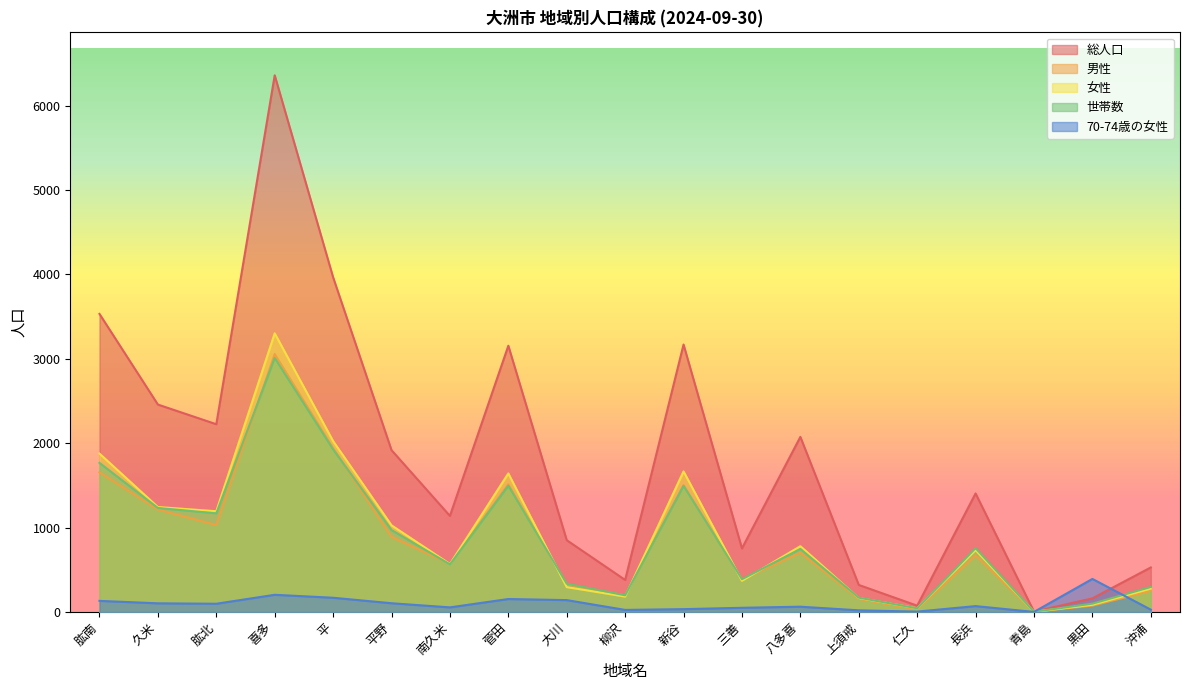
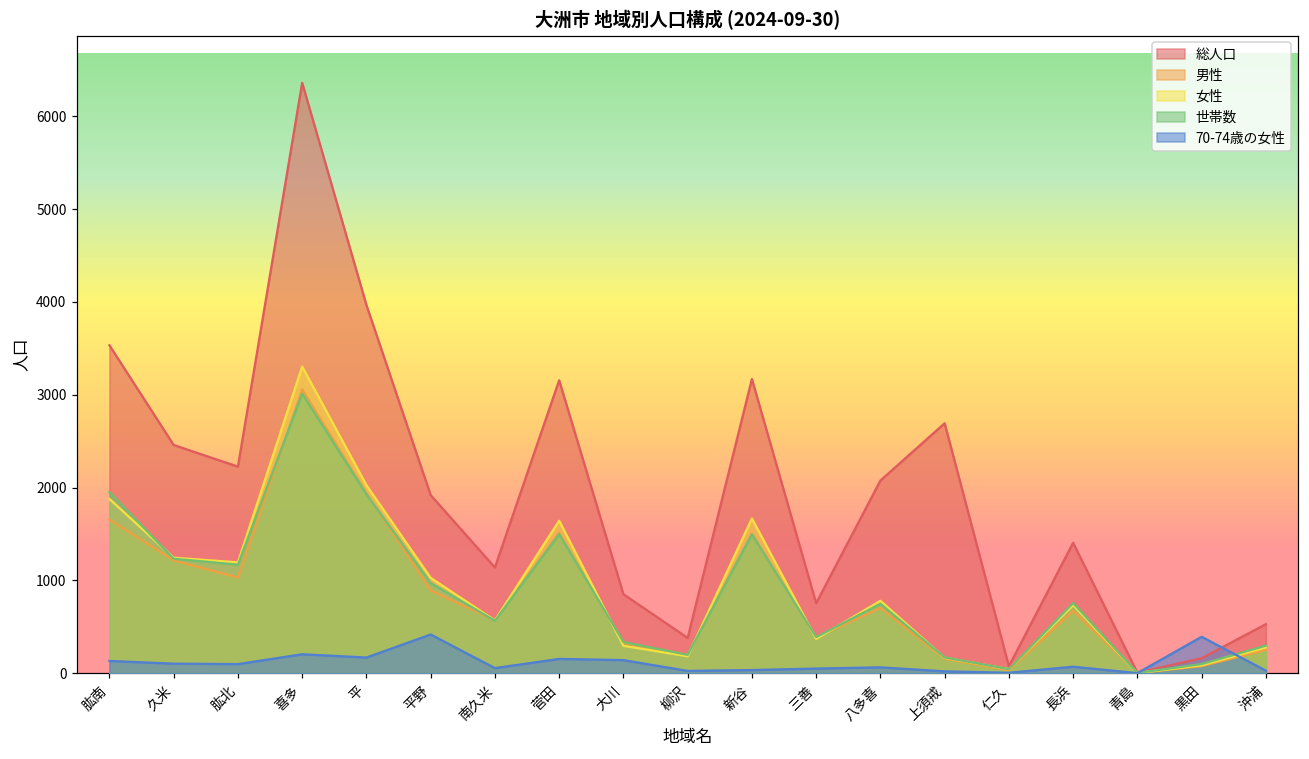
  {
    "総人口": {
      "肱南": 3500,
      "久米": 2500,
      "肱北": 2200,
      "喜多": 6400,
      "平": 4000,
      "平野": 1900,
      "南久米": 1100,
      "菅田": 3200,
      "大川": 900,
      "柳沢": 400,
      "新谷": 3200,
      "三善": 800,
      "八多喜": 2100,
-     "上須戒": 300,
+     "上須戒": 2700,
      "仁久": 100,
      "長浜": 1400,
      "黒田": 200,
      "沖浦": 500
    },
    "世帯数": {
-     "肱南": 1800,
+     "肱南": 2000,
      "喜多": 3000,
      "平野": 1000,
      "八多喜": 700
    },
    "70-74歳の女性": {
      "肱南": 100,
      "久米": 100,
      "肱北": 100,
      "喜多": 200,
      "平": 200,
-     "平野": 100,
+     "平野": 400,
      "南久米": 100,
      "菅田": 200,
      "大川": 100,
      "柳沢": 0,
      "新谷": 0,
      "三善": 100,
      "八多喜": 100,
      "上須戒": 0,
      "長浜": 100,
      "黒田": 400,
      "沖浦": 0
    }
  }
